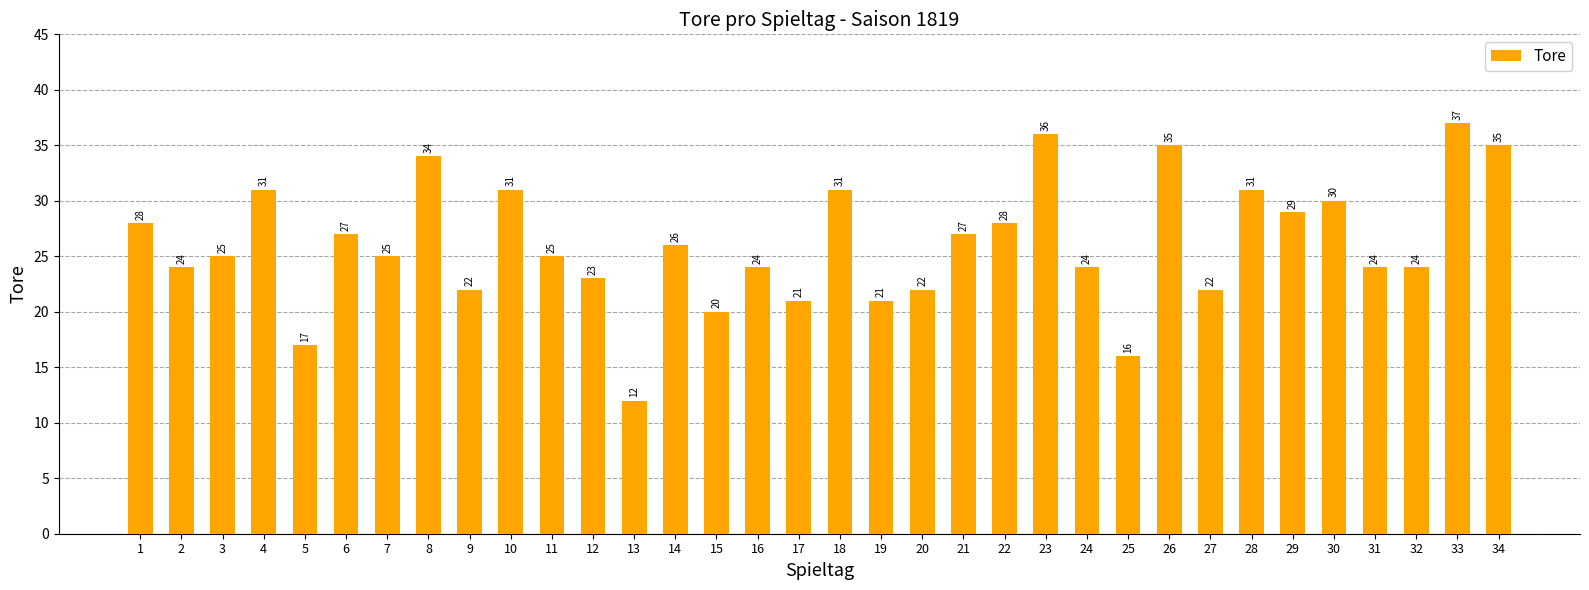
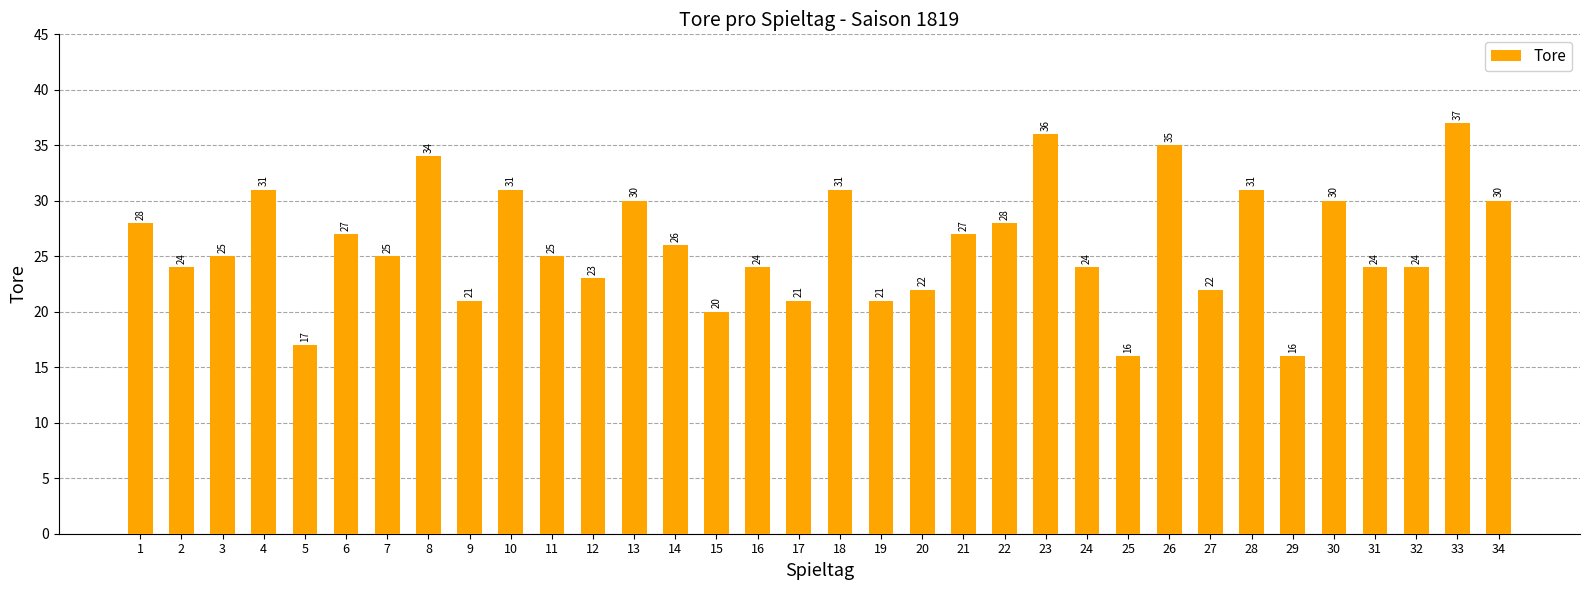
  {
    "1": 28,
    "2": 24,
    "3": 25,
    "4": 31,
    "5": 17,
    "6": 27,
    "7": 25,
    "8": 34,
-   "9": 22,
+   "9": 21,
    "10": 31,
    "11": 25,
    "12": 23,
-   "13": 12,
+   "13": 30,
    "14": 26,
    "15": 20,
    "16": 24,
    "17": 21,
    "18": 31,
    "19": 21,
    "20": 22,
    "21": 27,
    "22": 28,
    "23": 36,
    "24": 24,
    "25": 16,
    "26": 35,
    "27": 22,
    "28": 31,
-   "29": 29,
+   "29": 16,
    "30": 30,
    "31": 24,
    "32": 24,
    "33": 37,
-   "34": 35
+   "34": 30
  }
